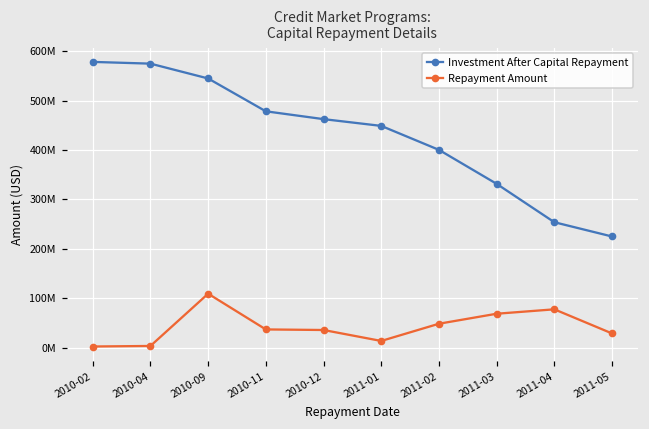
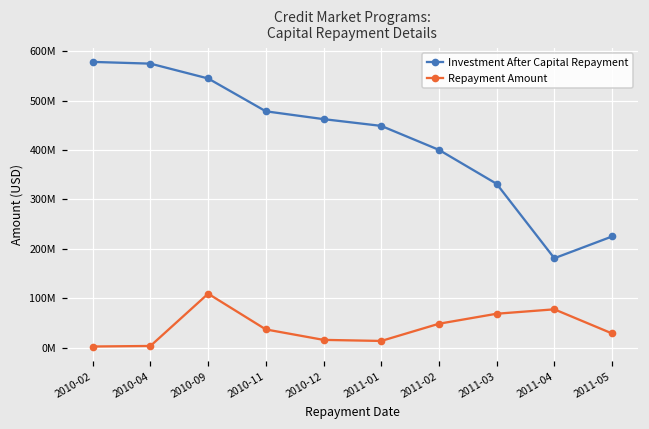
  {
    "Investment After Capital Repayment": {
      "2010-02": 580000000,
      "2010-04": 570000000,
      "2010-09": 540000000,
      "2010-11": 480000000,
      "2010-12": 460000000,
      "2011-01": 450000000,
      "2011-02": 400000000,
      "2011-03": 330000000,
-     "2011-04": 250000000,
+     "2011-04": 180000000,
      "2011-05": 230000000
    },
    "Repayment Amount": {
      "2010-02": 0,
      "2010-04": 0,
      "2010-09": 110000000,
      "2010-11": 40000000,
-     "2010-12": 40000000,
+     "2010-12": 20000000,
      "2011-01": 10000000,
      "2011-02": 50000000,
      "2011-03": 70000000,
      "2011-04": 80000000,
      "2011-05": 30000000
    }
  }
